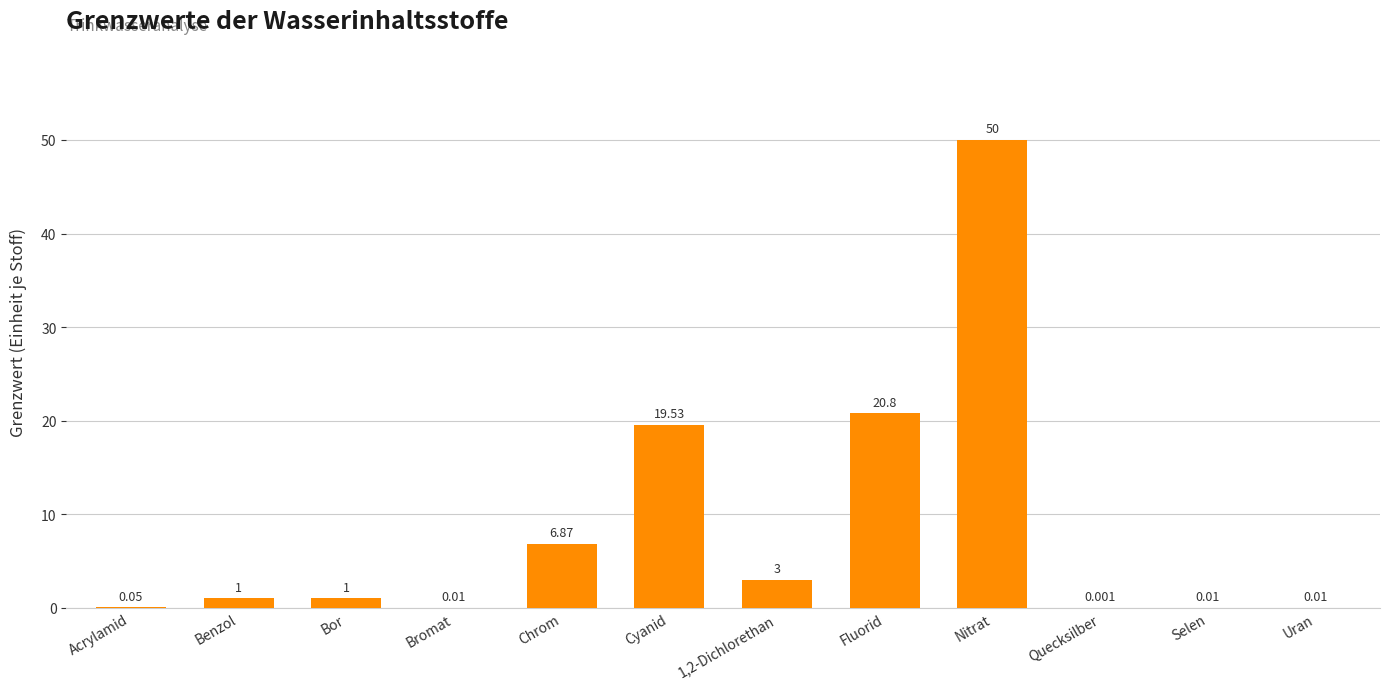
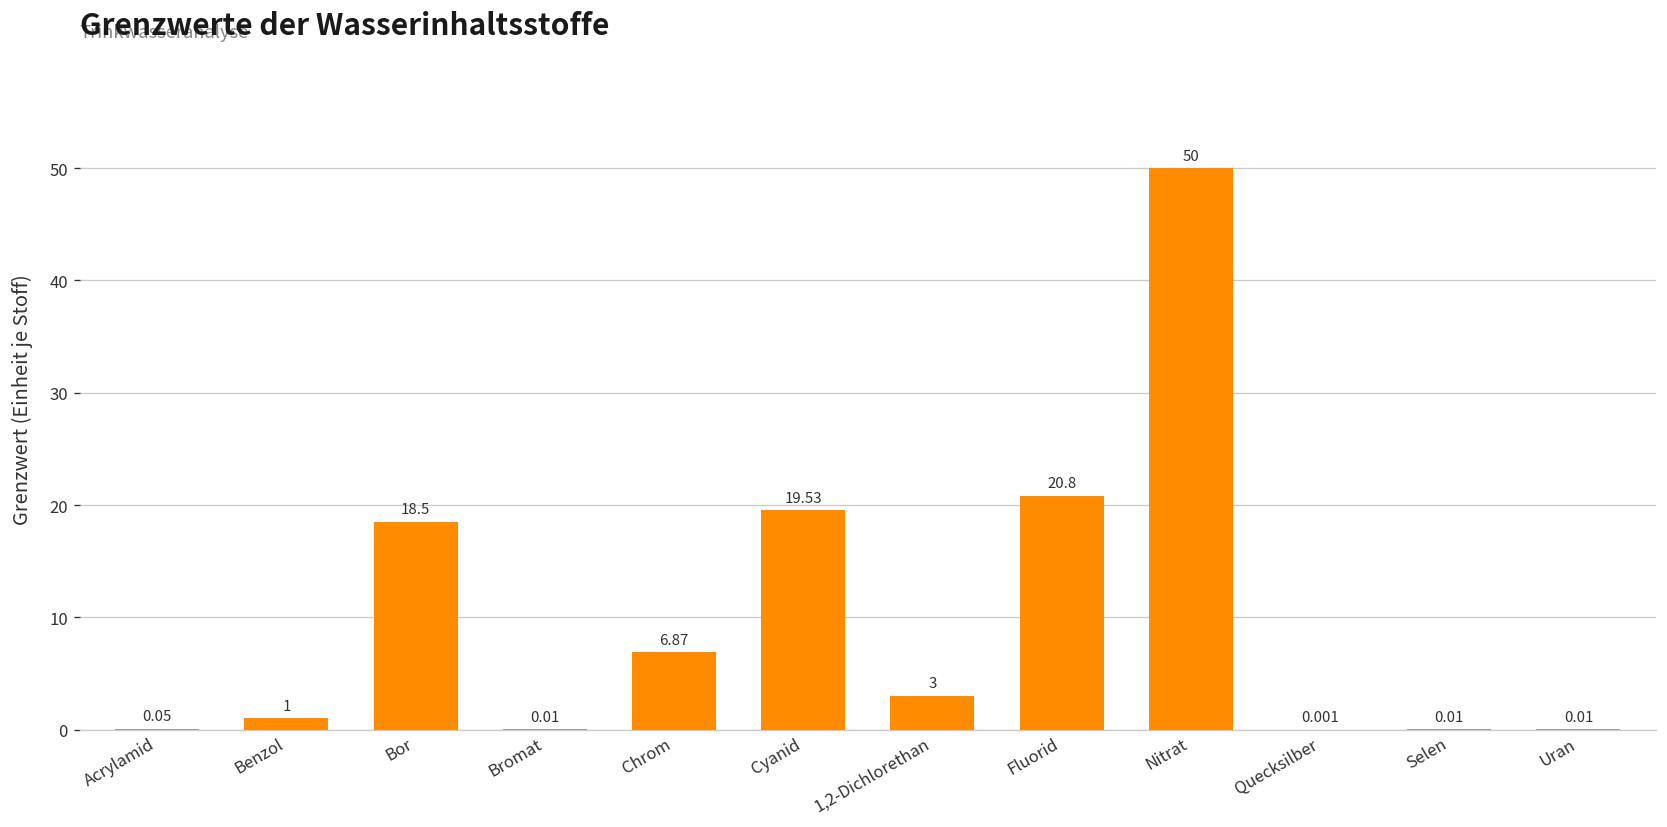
  {
    "Acrylamid": 0.05,
    "Benzol": 1,
-   "Bor": 1,
+   "Bor": 18.5,
    "Bromat": 0.01,
    "Chrom": 6.87,
    "Cyanid": 19.53,
    "1,2-Dichlorethan": 3,
    "Fluorid": 20.8,
    "Nitrat": 50,
    "Quecksilber": 0.001,
    "Selen": 0.01,
    "Uran": 0.01
  }
